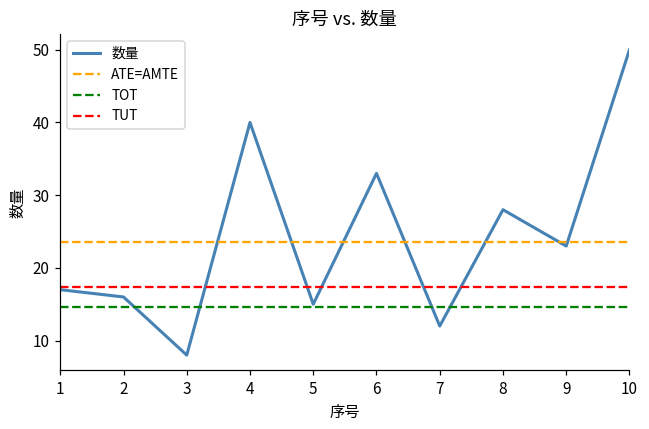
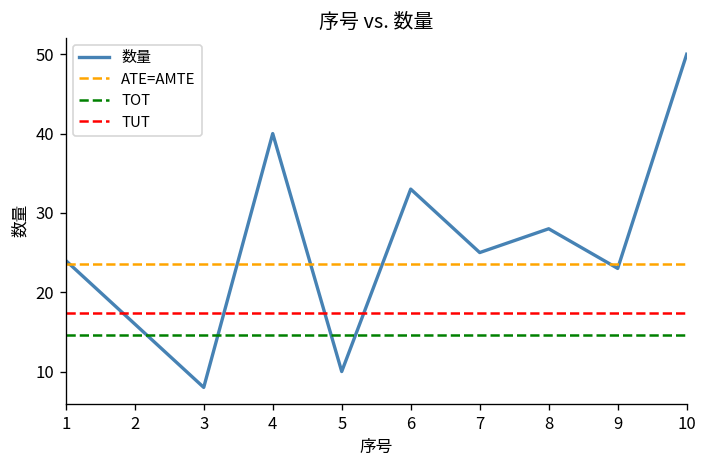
  {
-   "1": 17,
+   "1": 24,
    "2": 16,
    "3": 8,
    "4": 40,
-   "5": 15,
+   "5": 10,
    "6": 33,
-   "7": 12,
+   "7": 25,
    "8": 28,
    "9": 23,
    "10": 50
  }
